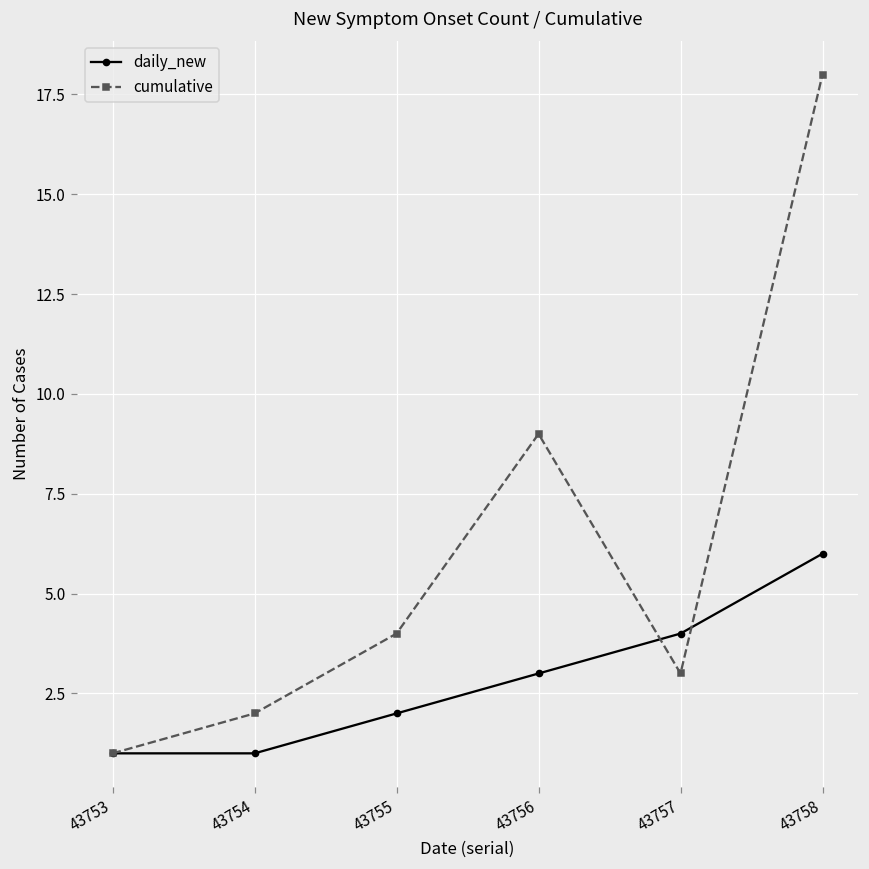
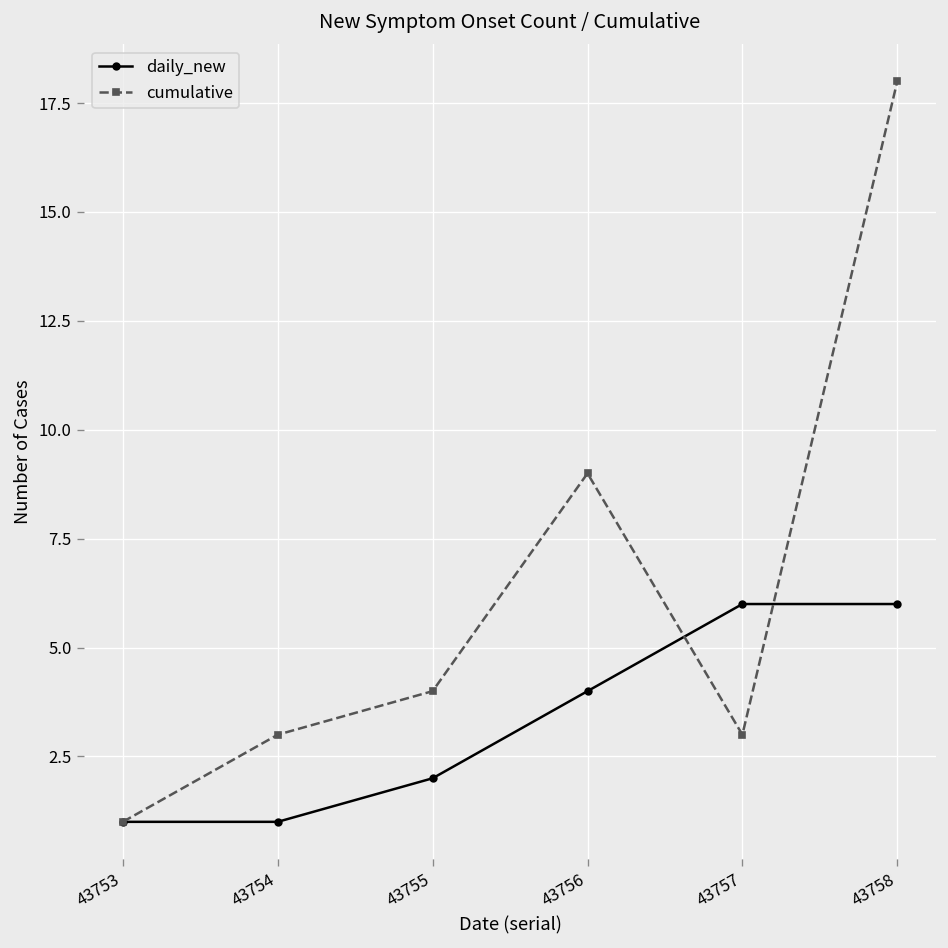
  {
    "daily_new": {
      "43754": 1,
      "43755": 2,
-     "43756": 3,
-     "43757": 4,
+     "43756": 4,
+     "43757": 6,
      "43758": 6
    },
    "cumulative": {
-     "43754": 2,
+     "43754": 3,
      "43755": 4,
      "43756": 9,
      "43757": 3,
      "43758": 18
    }
  }
